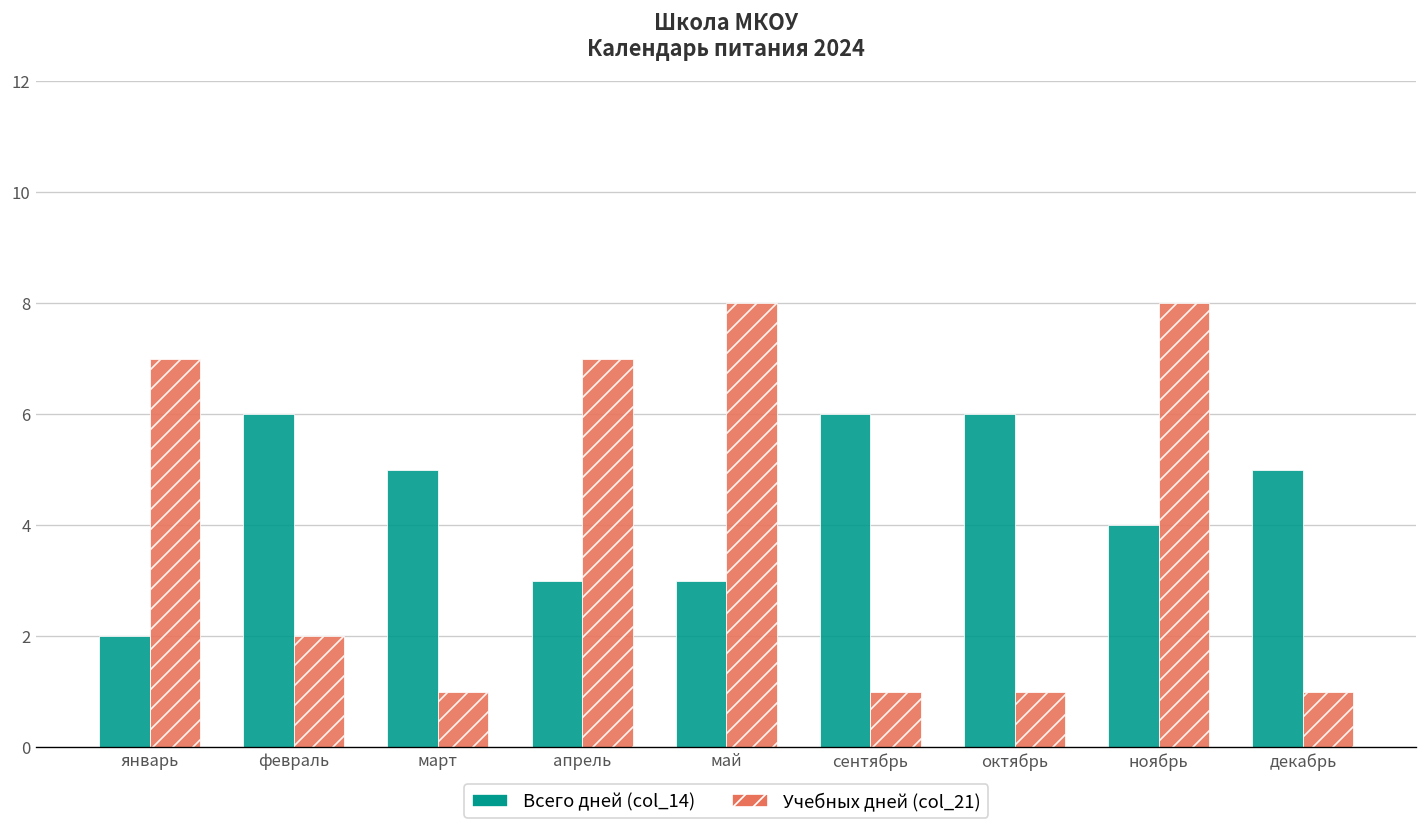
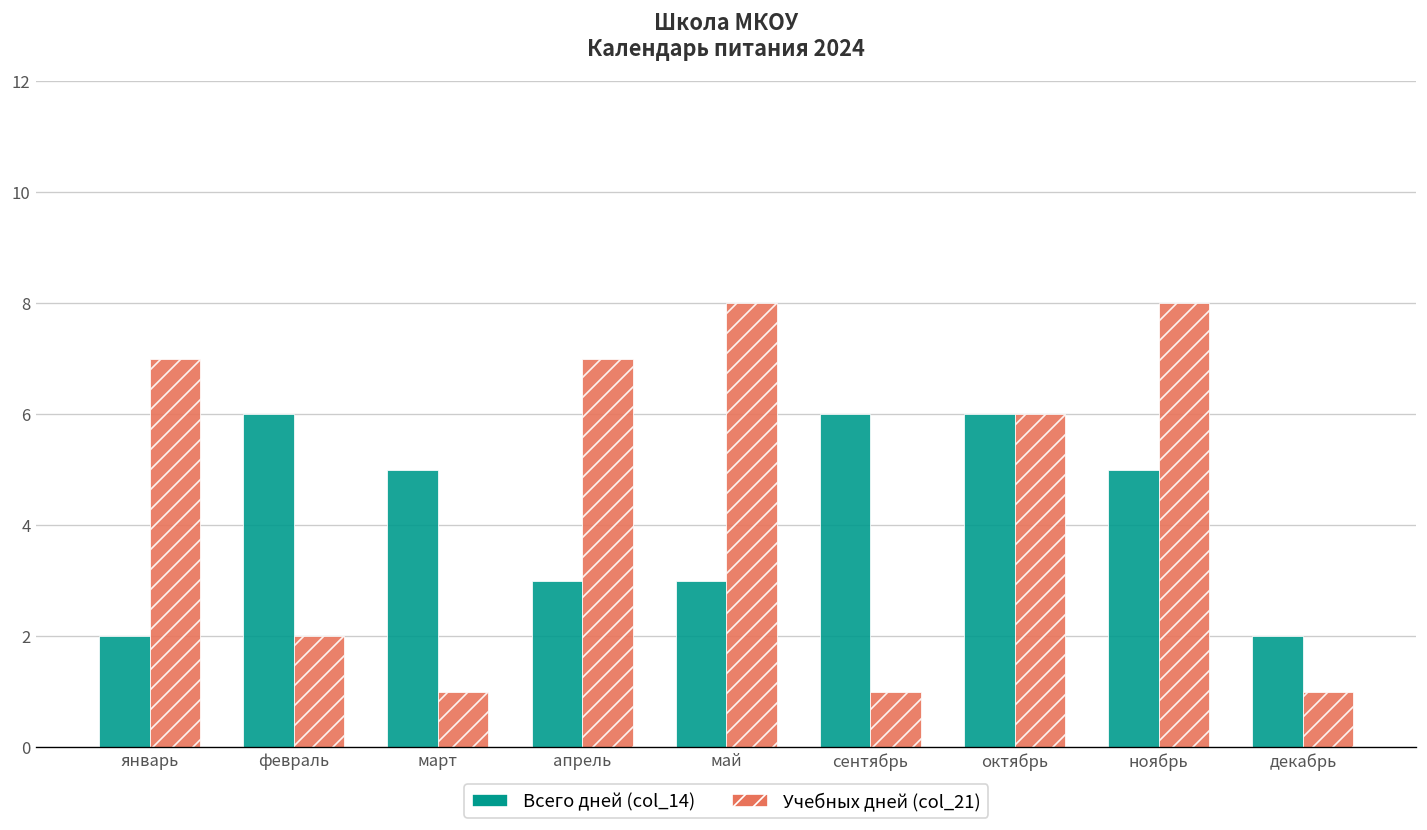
  {
    "Всего дней (col_14)": {
      "январь": 2,
      "февраль": 6,
      "март": 5,
      "апрель": 3,
      "май": 3,
      "сентябрь": 6,
      "октябрь": 6,
-     "ноябрь": 4,
-     "декабрь": 5
+     "ноябрь": 5,
+     "декабрь": 2
    },
    "Учебных дней (col_21)": {
      "январь": 7,
      "февраль": 2,
      "март": 1,
      "апрель": 7,
      "май": 8,
      "сентябрь": 1,
-     "октябрь": 1,
+     "октябрь": 6,
      "ноябрь": 8,
      "декабрь": 1
    }
  }
